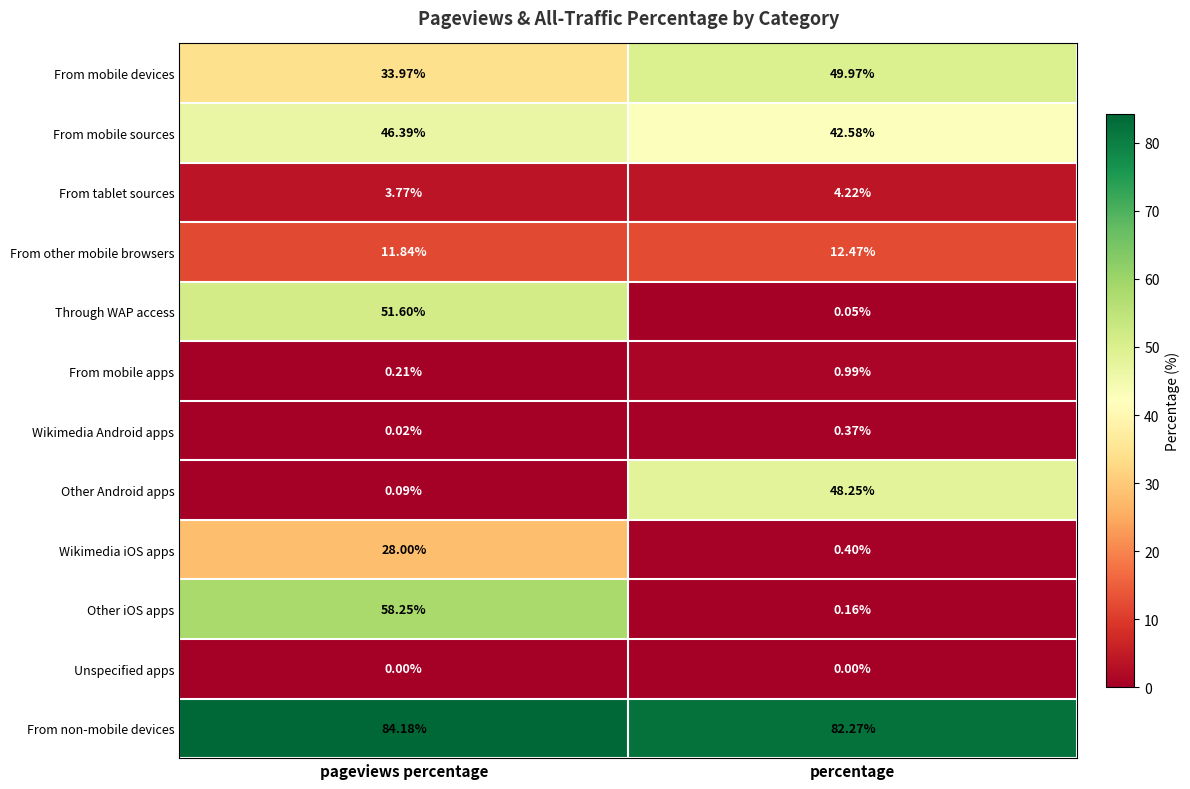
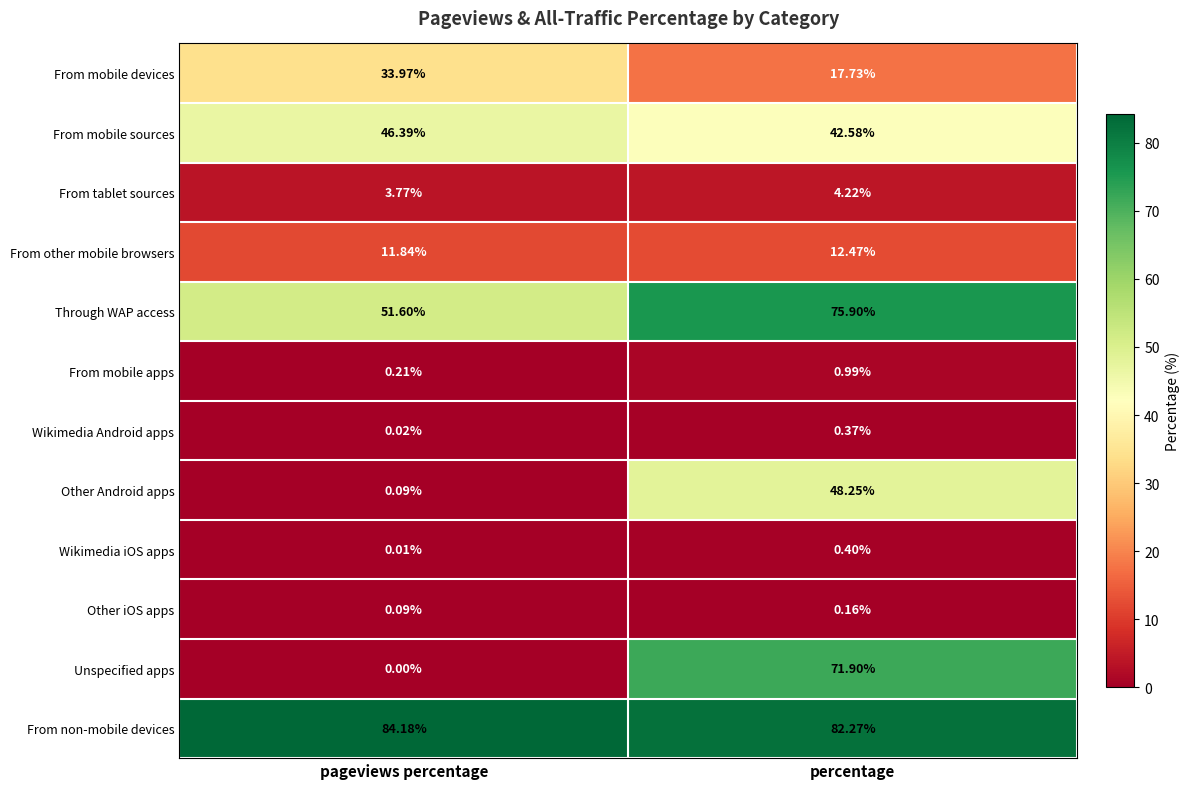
  {
    "From mobile devices": {
      "pageviews percentage": "33.97%",
-     "percentage": "49.97%"
+     "percentage": "17.73%"
    },
    "From mobile sources": {
      "pageviews percentage": "46.39%",
      "percentage": "42.58%"
    },
    "From tablet sources": {
      "pageviews percentage": "3.77%",
      "percentage": "4.22%"
    },
    "From other mobile browsers": {
      "pageviews percentage": "11.84%",
      "percentage": "12.47%"
    },
    "Through WAP access": {
      "pageviews percentage": "51.60%",
-     "percentage": "0.05%"
+     "percentage": "75.90%"
    },
    "From mobile apps": {
      "pageviews percentage": "0.21%",
      "percentage": "0.99%"
    },
    "Wikimedia Android apps": {
      "pageviews percentage": "0.02%",
      "percentage": "0.37%"
    },
    "Other Android apps": {
      "pageviews percentage": "0.09%",
      "percentage": "48.25%"
    },
    "Wikimedia iOS apps": {
-     "pageviews percentage": "28.00%",
+     "pageviews percentage": "0.01%",
      "percentage": "0.40%"
    },
    "Other iOS apps": {
-     "pageviews percentage": "58.25%",
+     "pageviews percentage": "0.09%",
      "percentage": "0.16%"
    },
    "Unspecified apps": {
      "pageviews percentage": "0.00%",
-     "percentage": "0.00%"
+     "percentage": "71.90%"
    },
    "From non-mobile devices": {
      "pageviews percentage": "84.18%",
      "percentage": "82.27%"
    }
  }
